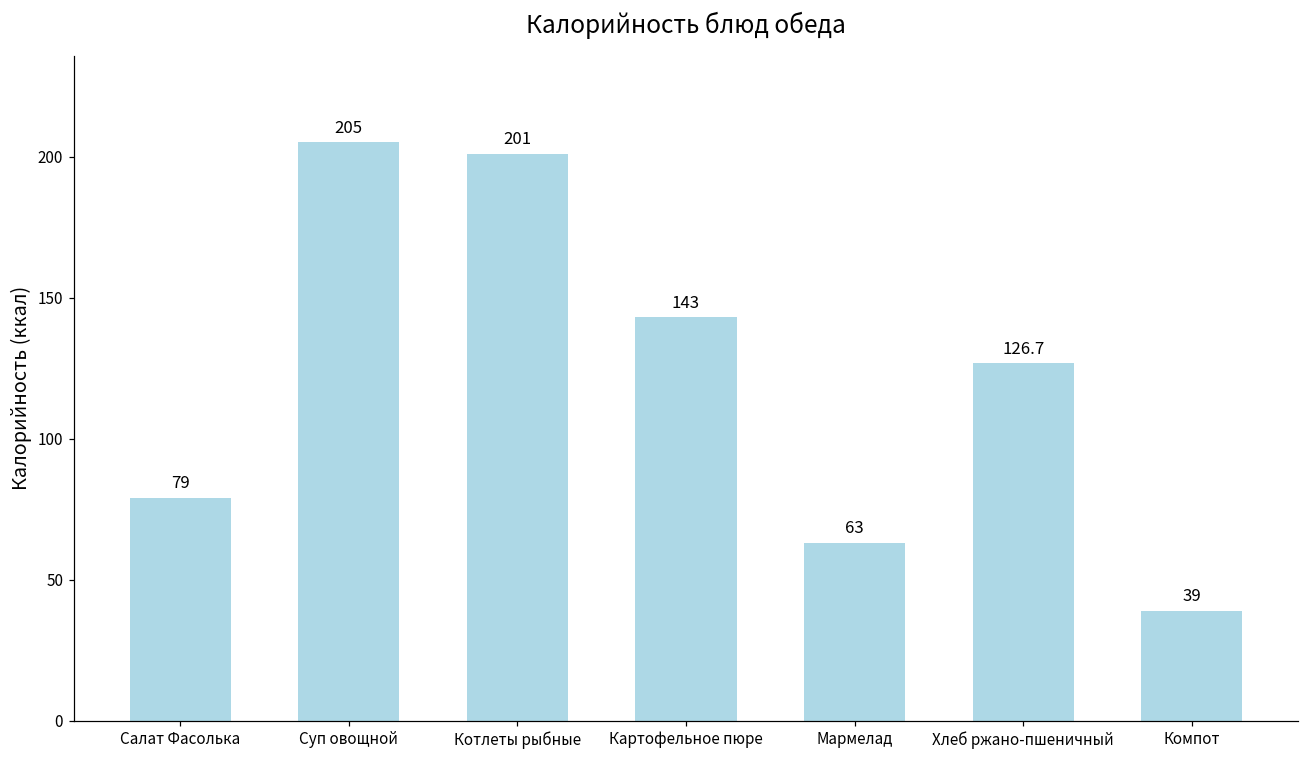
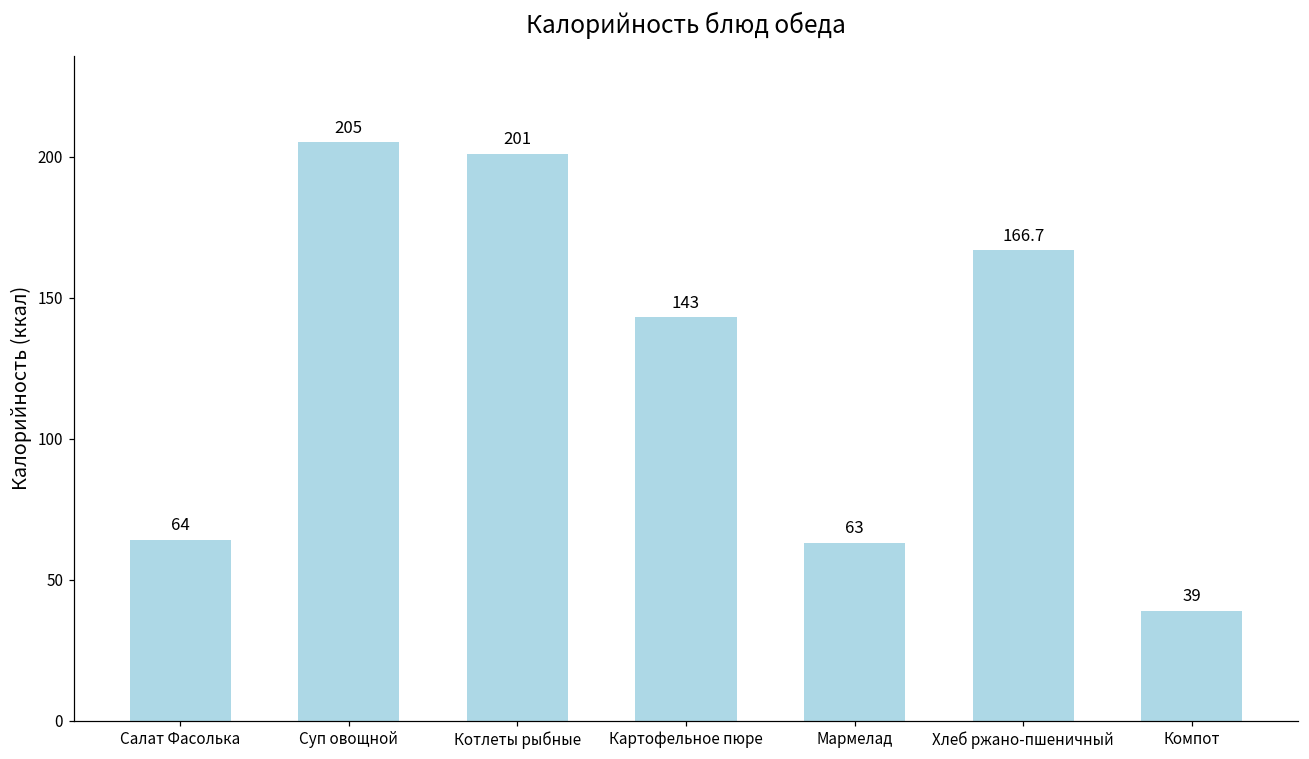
  {
-   "Салат Фасолька": 79,
+   "Салат Фасолька": 64,
    "Суп овощной": 205,
    "Котлеты рыбные": 201,
    "Картофельное пюре": 143,
    "Мармелад": 63,
-   "Хлеб ржано-пшеничный": 126.7,
+   "Хлеб ржано-пшеничный": 166.7,
    "Компот": 39
  }
